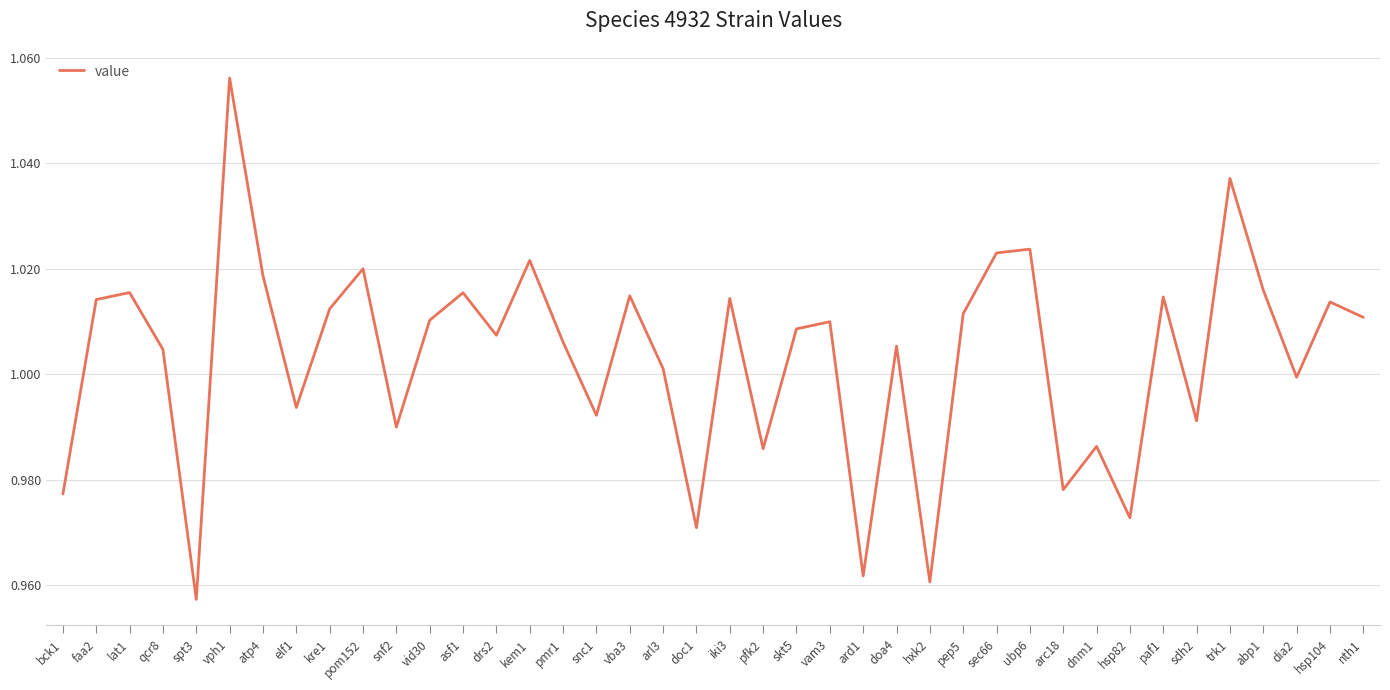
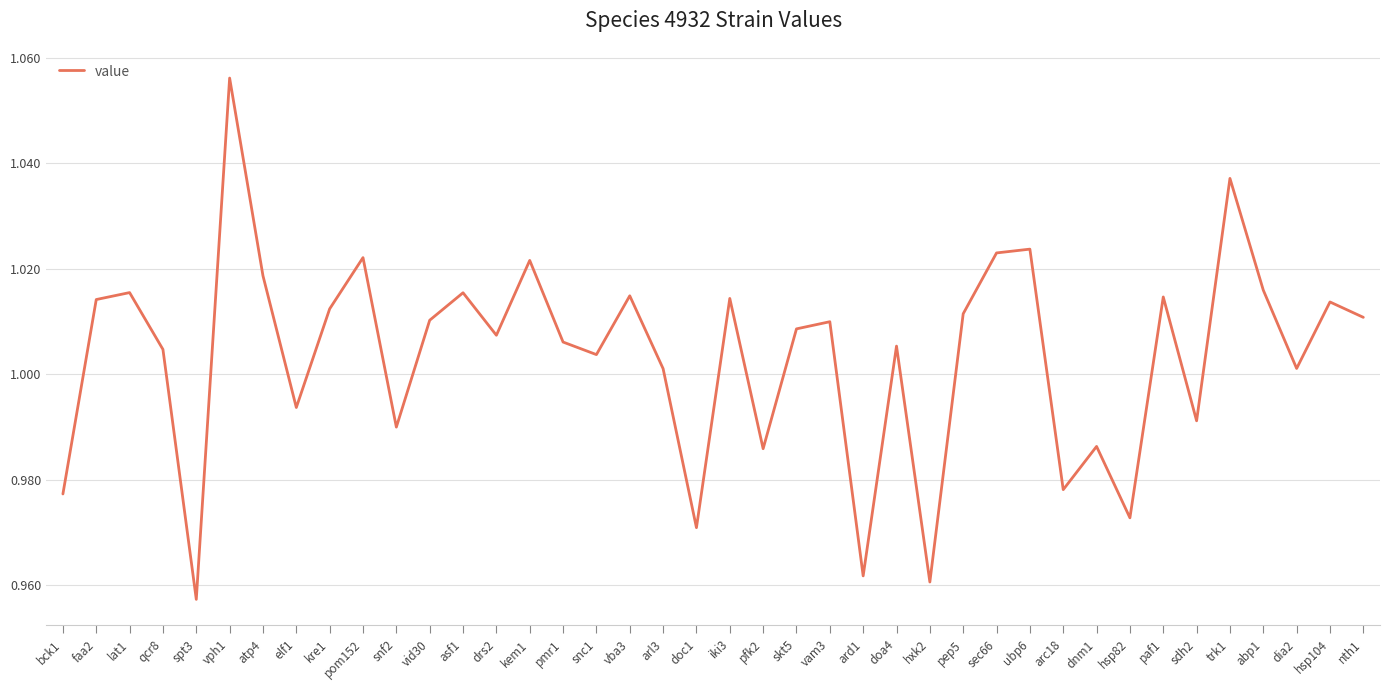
  {
    "bck1": 0.977,
    "faa2": 1.014,
    "lat1": 1.015,
    "qcr8": 1.005,
    "spt3": 0.957,
    "vph1": 1.056,
    "atp4": 1.019,
    "elf1": 0.994,
    "kre1": 1.012,
-   "pom152": 1.020,
+   "pom152": 1.022,
    "snf2": 0.990,
    "vid30": 1.010,
    "asf1": 1.015,
    "drs2": 1.007,
    "kem1": 1.022,
    "pmr1": 1.006,
-   "snc1": 0.992,
+   "snc1": 1.004,
    "vba3": 1.015,
    "arl3": 1.001,
    "doc1": 0.971,
    "iki3": 1.014,
    "pfk2": 0.986,
    "skt5": 1.009,
    "vam3": 1.010,
    "ard1": 0.962,
    "doa4": 1.005,
    "hxk2": 0.961,
    "pep5": 1.011,
    "sec66": 1.023,
    "ubp6": 1.024,
    "arc18": 0.978,
    "dnm1": 0.986,
    "hsp82": 0.973,
    "paf1": 1.015,
    "sdh2": 0.991,
    "trk1": 1.037,
    "abp1": 1.016,
-   "dia2": 0.999,
+   "dia2": 1.001,
    "hsp104": 1.014,
    "nth1": 1.011
  }
